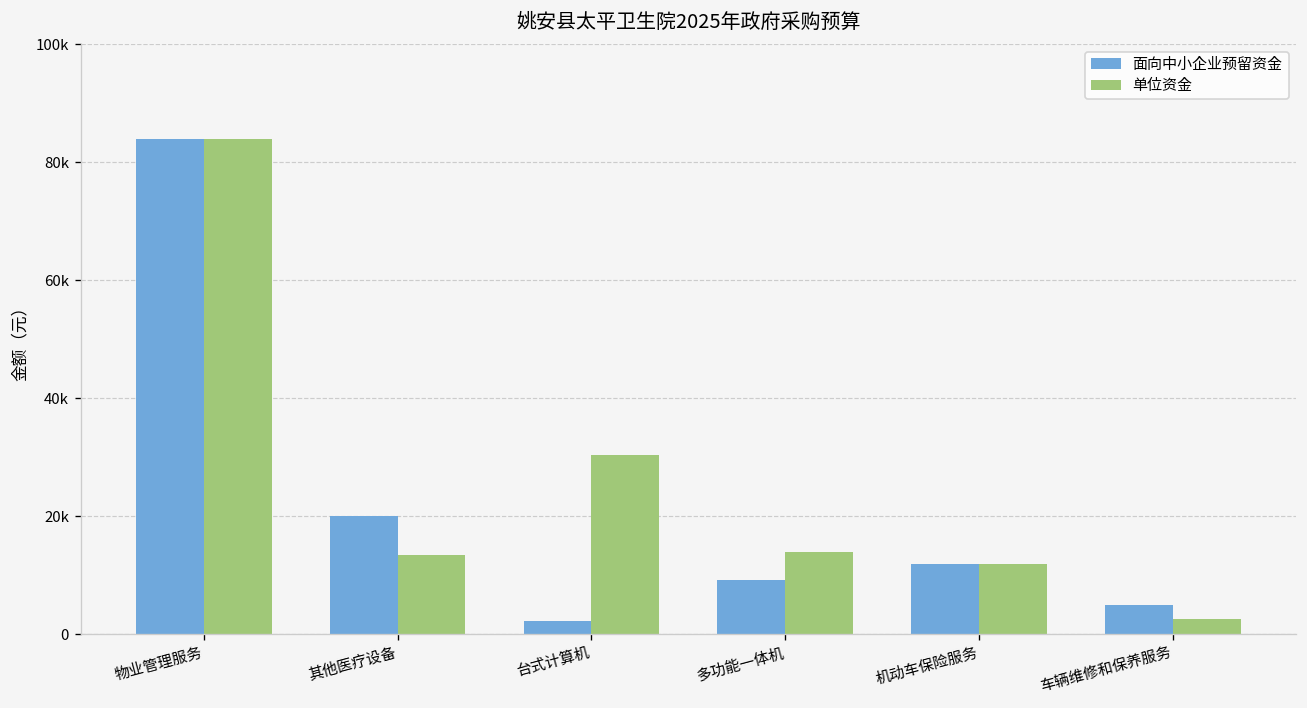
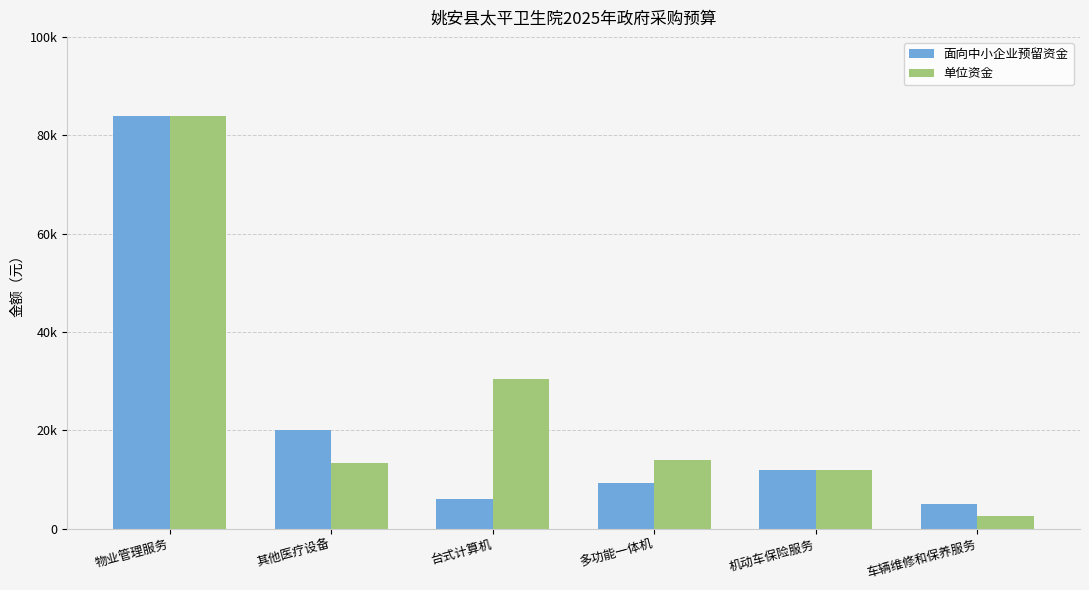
  {
    "面向中小企业预留资金": {
      "物业管理服务": 84000,
      "其他医疗设备": 20000,
-     "台式计算机": 2000,
+     "台式计算机": 6000,
      "多功能一体机": 9000,
      "机动车保险服务": 12000,
      "车辆维修和保养服务": 5000
    },
    "单位资金": {
      "物业管理服务": 84000,
      "其他医疗设备": 13000,
      "台式计算机": 30000,
      "多功能一体机": 14000,
      "机动车保险服务": 12000,
      "车辆维修和保养服务": 3000
    }
  }
